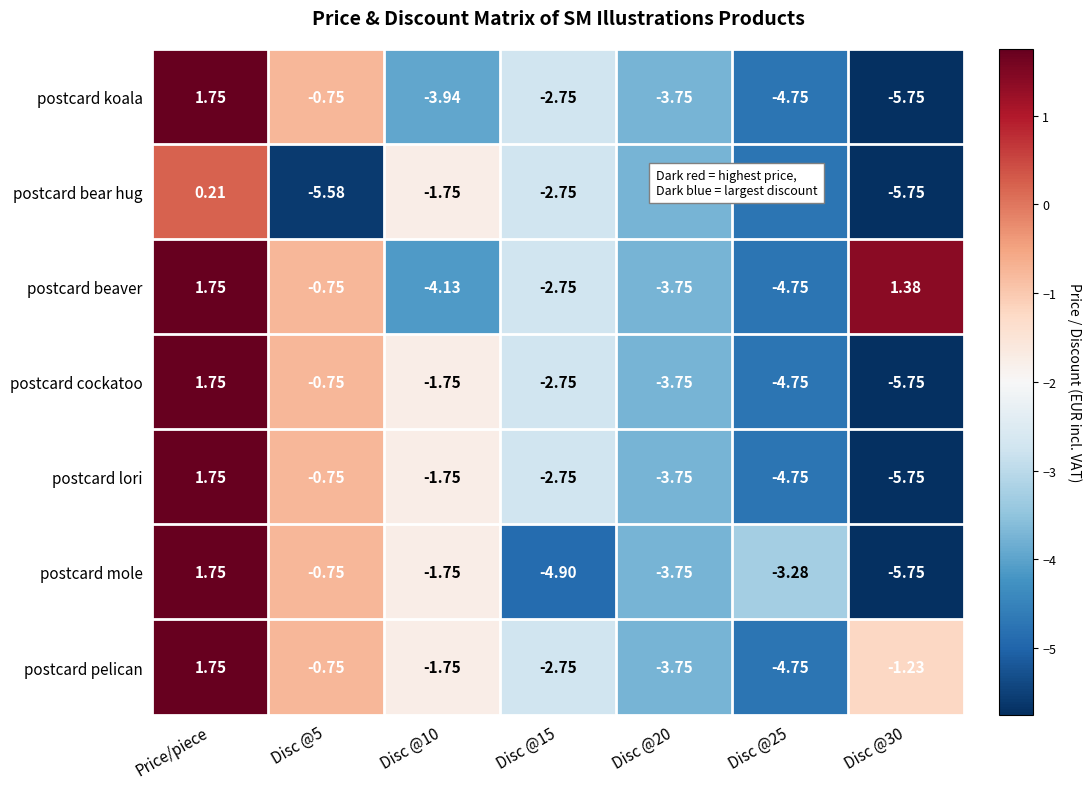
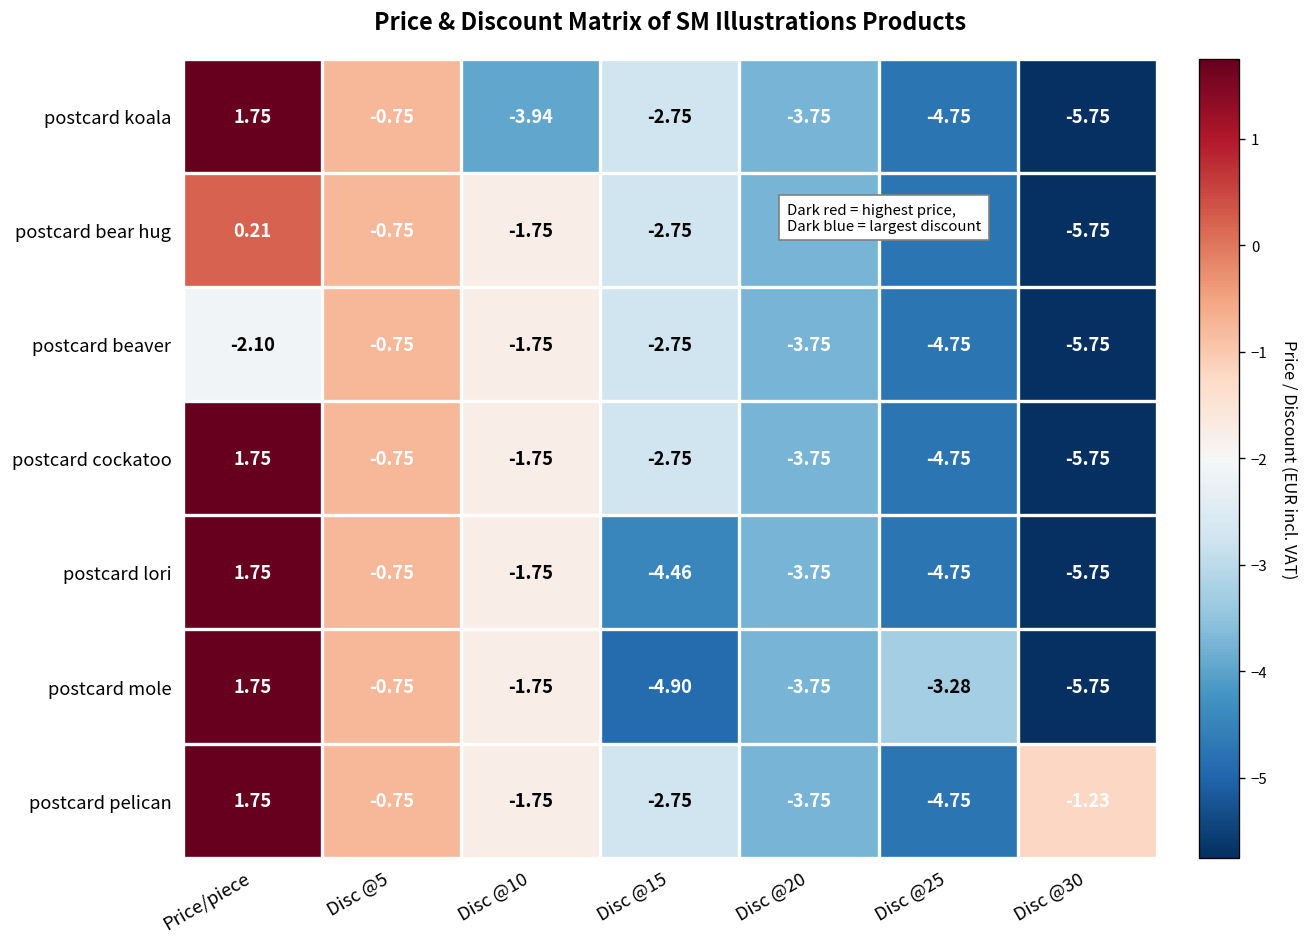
  {
    "postcard koala": {
      "Price/piece": 1.75,
      "Disc @5": -0.75,
      "Disc @10": -3.94,
      "Disc @15": -2.75,
      "Disc @20": -3.75,
      "Disc @25": -4.75,
      "Disc @30": -5.75
    },
    "postcard bear hug": {
      "Price/piece": 0.21,
-     "Disc @5": -5.58,
+     "Disc @5": -0.75,
      "Disc @10": -1.75,
      "Disc @15": -2.75,
      "Disc @30": -5.75
    },
    "postcard beaver": {
-     "Price/piece": 1.75,
+     "Price/piece": -2.10,
      "Disc @5": -0.75,
-     "Disc @10": -4.13,
+     "Disc @10": -1.75,
      "Disc @15": -2.75,
      "Disc @20": -3.75,
      "Disc @25": -4.75,
-     "Disc @30": 1.38
+     "Disc @30": -5.75
    },
    "postcard cockatoo": {
      "Price/piece": 1.75,
      "Disc @5": -0.75,
      "Disc @10": -1.75,
      "Disc @15": -2.75,
      "Disc @20": -3.75,
      "Disc @25": -4.75,
      "Disc @30": -5.75
    },
    "postcard lori": {
      "Price/piece": 1.75,
      "Disc @5": -0.75,
      "Disc @10": -1.75,
-     "Disc @15": -2.75,
+     "Disc @15": -4.46,
      "Disc @20": -3.75,
      "Disc @25": -4.75,
      "Disc @30": -5.75
    },
    "postcard mole": {
      "Price/piece": 1.75,
      "Disc @5": -0.75,
      "Disc @10": -1.75,
      "Disc @15": -4.90,
      "Disc @20": -3.75,
      "Disc @25": -3.28,
      "Disc @30": -5.75
    },
    "postcard pelican": {
      "Price/piece": 1.75,
      "Disc @5": -0.75,
      "Disc @10": -1.75,
      "Disc @15": -2.75,
      "Disc @20": -3.75,
      "Disc @25": -4.75,
      "Disc @30": -1.23
    }
  }
